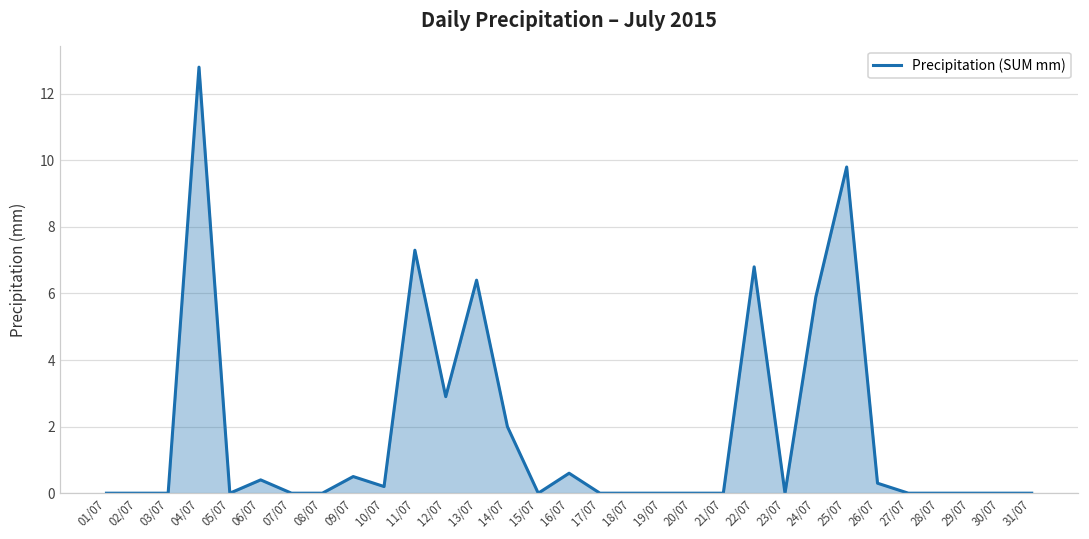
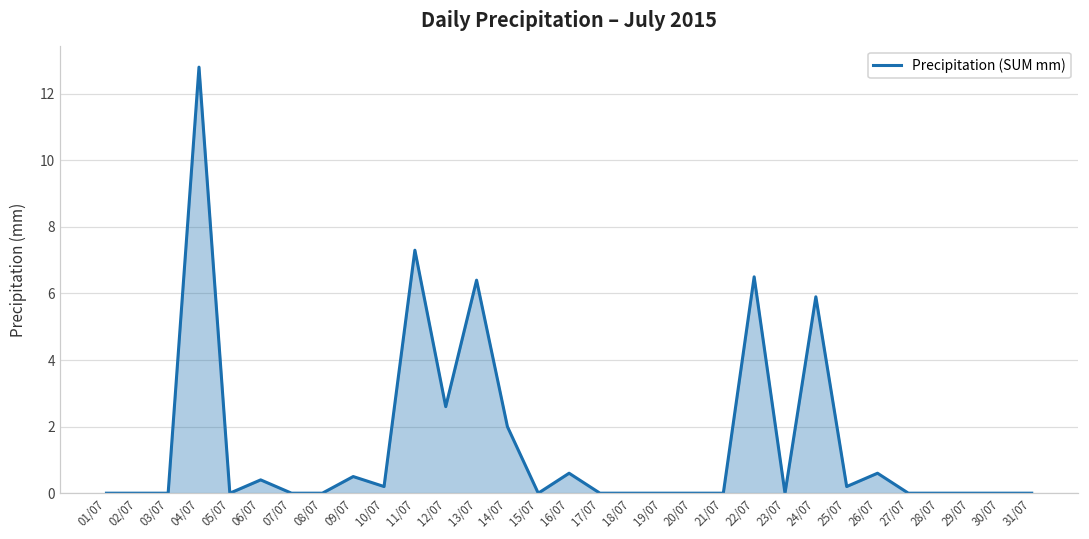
  {
    "01/07": 0.0,
    "02/07": 0.0,
    "03/07": 0.0,
    "04/07": 12.8,
    "05/07": 0.0,
    "06/07": 0.4,
    "07/07": 0.0,
    "08/07": 0.0,
    "09/07": 0.5,
    "10/07": 0.2,
    "11/07": 7.3,
-   "12/07": 2.9,
+   "12/07": 2.6,
    "13/07": 6.4,
    "14/07": 2.0,
    "15/07": 0.0,
    "16/07": 0.6,
    "17/07": 0.0,
    "18/07": 0.0,
    "19/07": 0.0,
    "20/07": 0.0,
    "21/07": 0.0,
-   "22/07": 6.8,
+   "22/07": 6.5,
    "23/07": 0.0,
    "24/07": 5.9,
-   "25/07": 9.8,
-   "26/07": 0.3,
+   "25/07": 0.2,
+   "26/07": 0.6,
    "27/07": 0.0,
    "28/07": 0.0,
    "29/07": 0.0,
    "30/07": 0.0,
    "31/07": 0.0
  }
